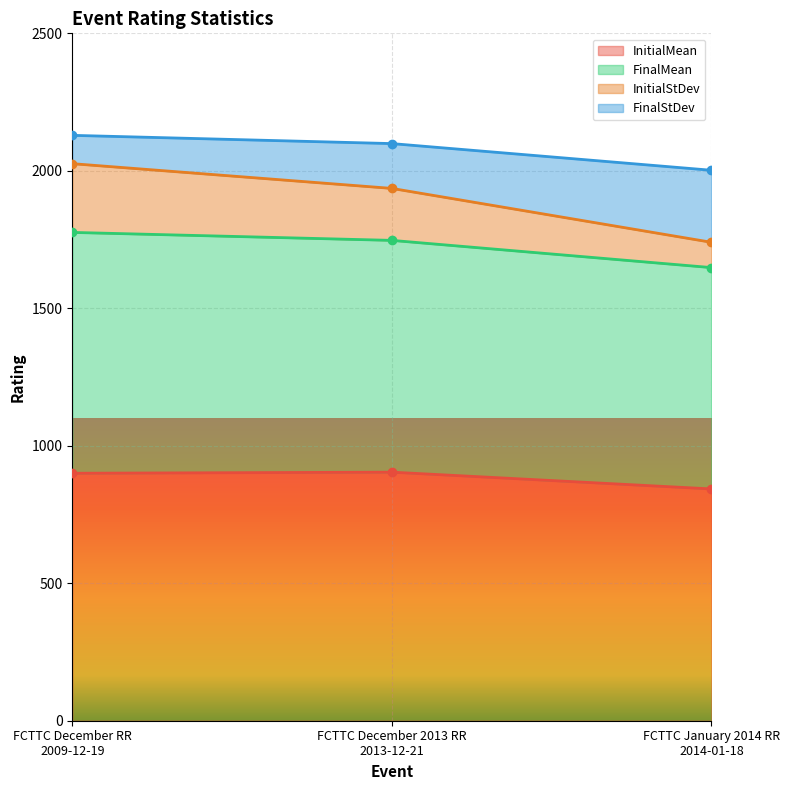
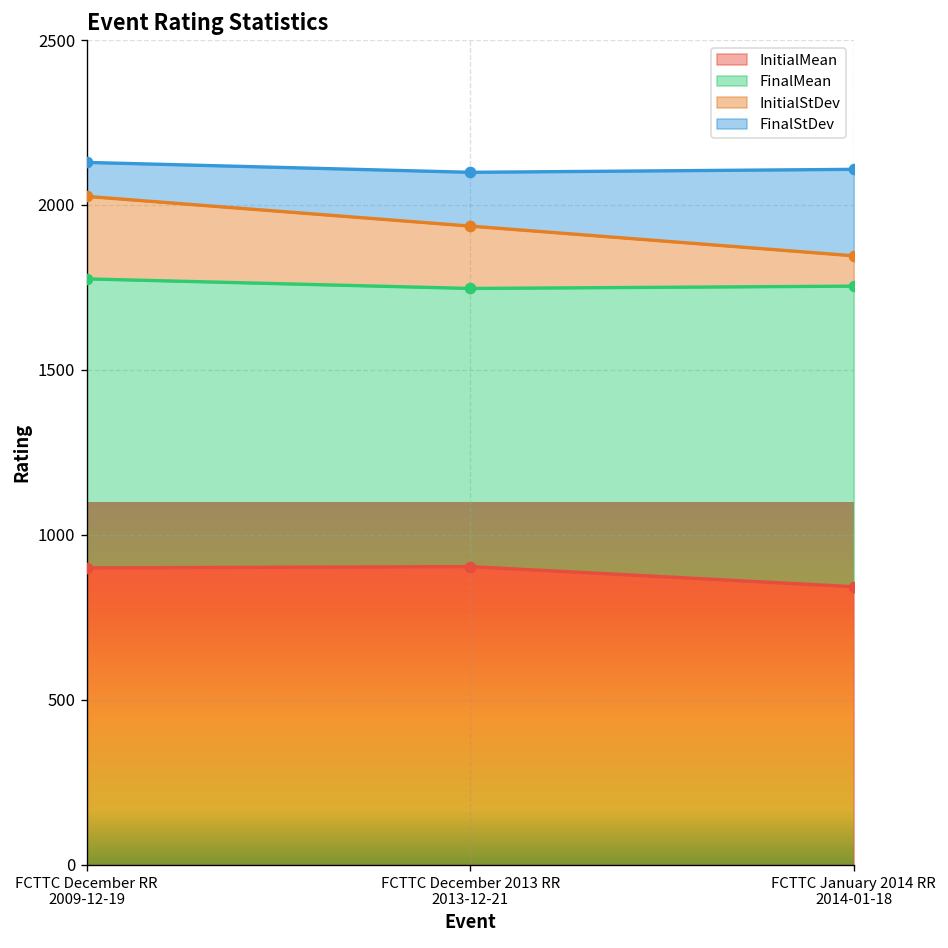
  {
    "FinalMean": {
      "FCTTC December RR 2009-12-19": 880,
      "FCTTC December 2013 RR 2013-12-21": 840,
-     "FCTTC January 2014 RR 2014-01-18": 810
+     "FCTTC January 2014 RR 2014-01-18": 910
    },
    "FinalStDev": {
      "FCTTC December RR 2009-12-19": 100,
      "FCTTC December 2013 RR 2013-12-21": 160,
      "FCTTC January 2014 RR 2014-01-18": 260
    }
  }
